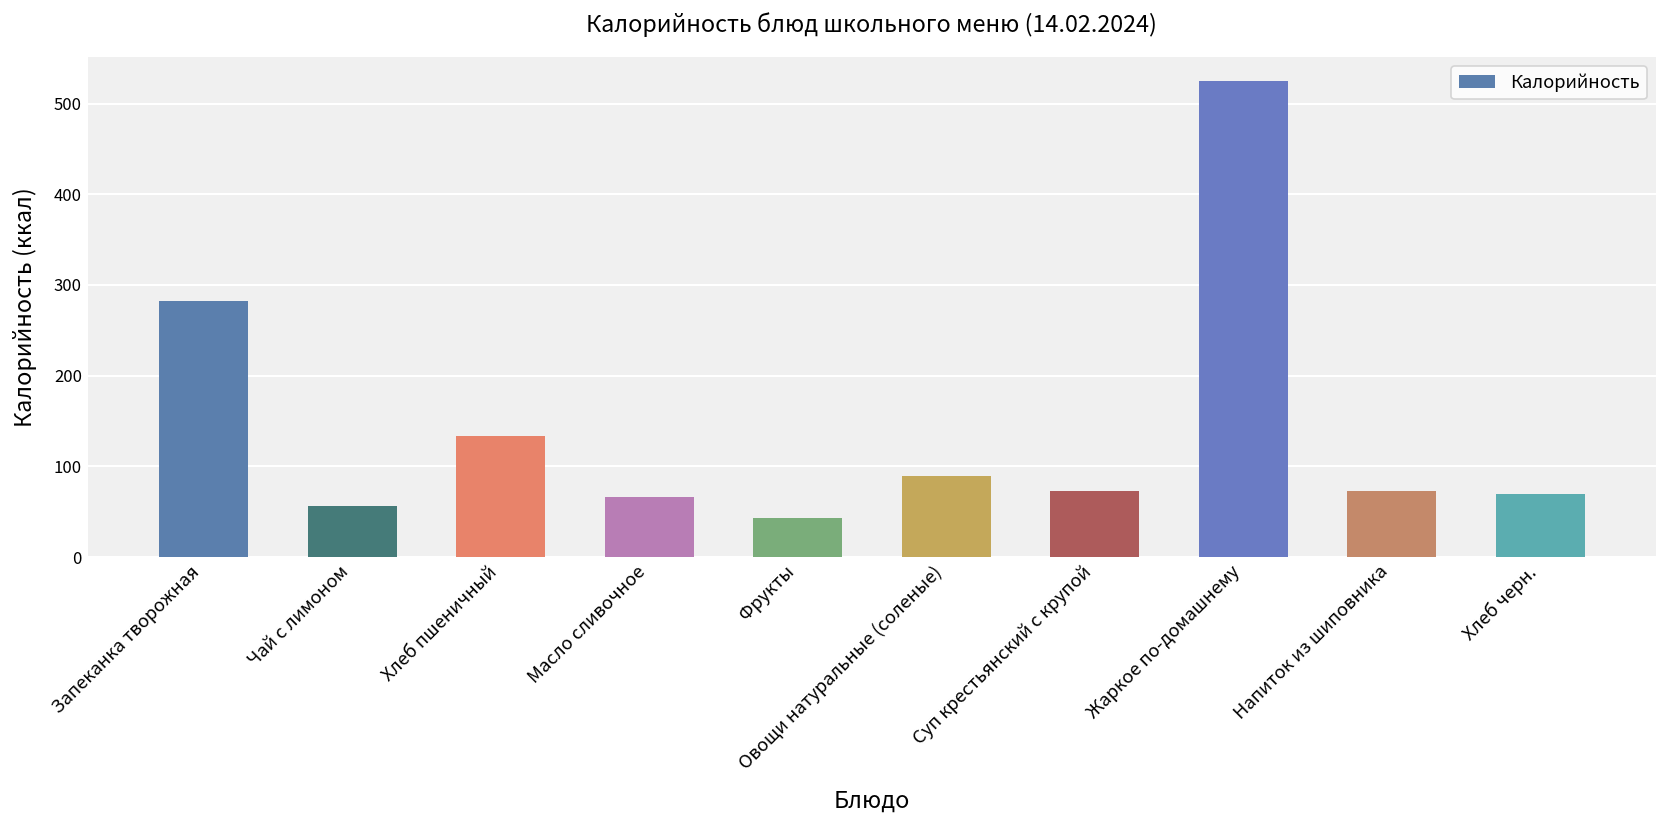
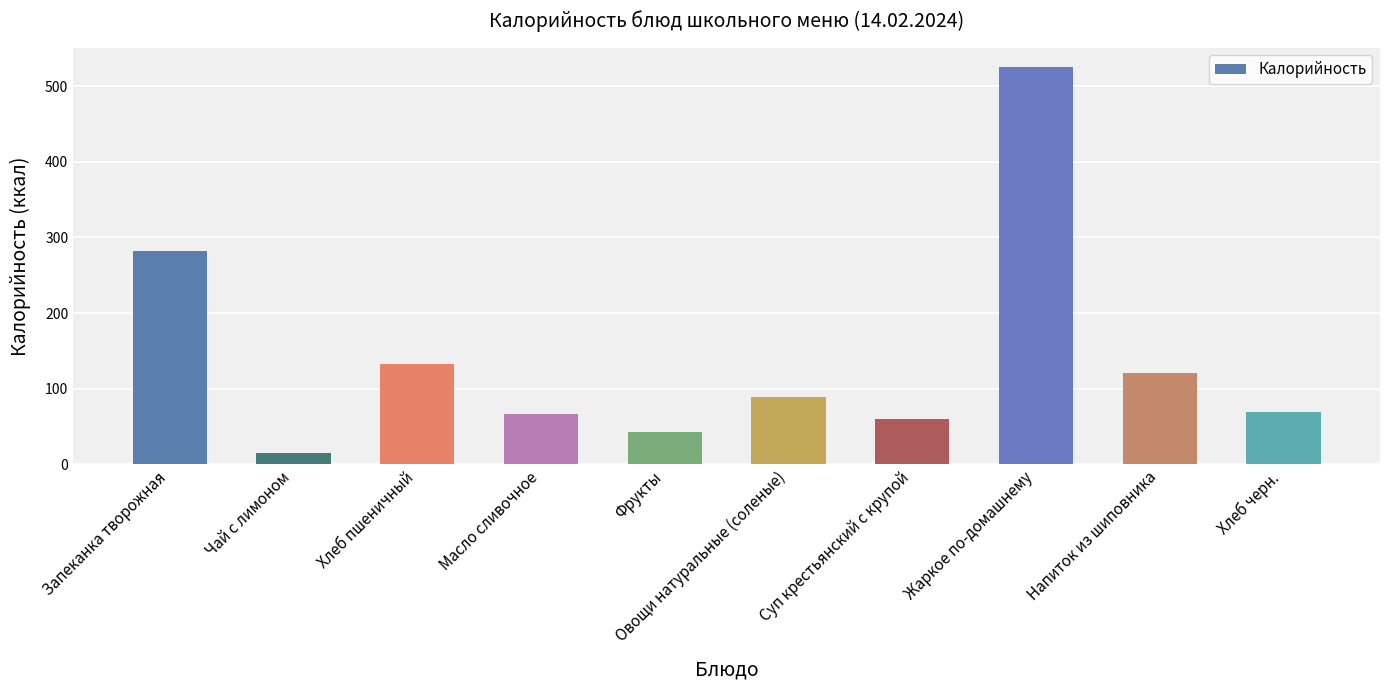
  {
    "Запеканка творожная": 280,
-   "Чай с лимоном": 60,
+   "Чай с лимоном": 20,
    "Хлеб пшеничный": 130,
    "Масло сливочное": 70,
    "Фрукты": 40,
    "Овощи натуральные (соленые)": 90,
-   "Суп крестьянский с крупой": 70,
+   "Суп крестьянский с крупой": 60,
    "Жаркое по-домашнему": 530,
-   "Напиток из шиповника": 70,
+   "Напиток из шиповника": 120,
    "Хлеб черн.": 70
  }
